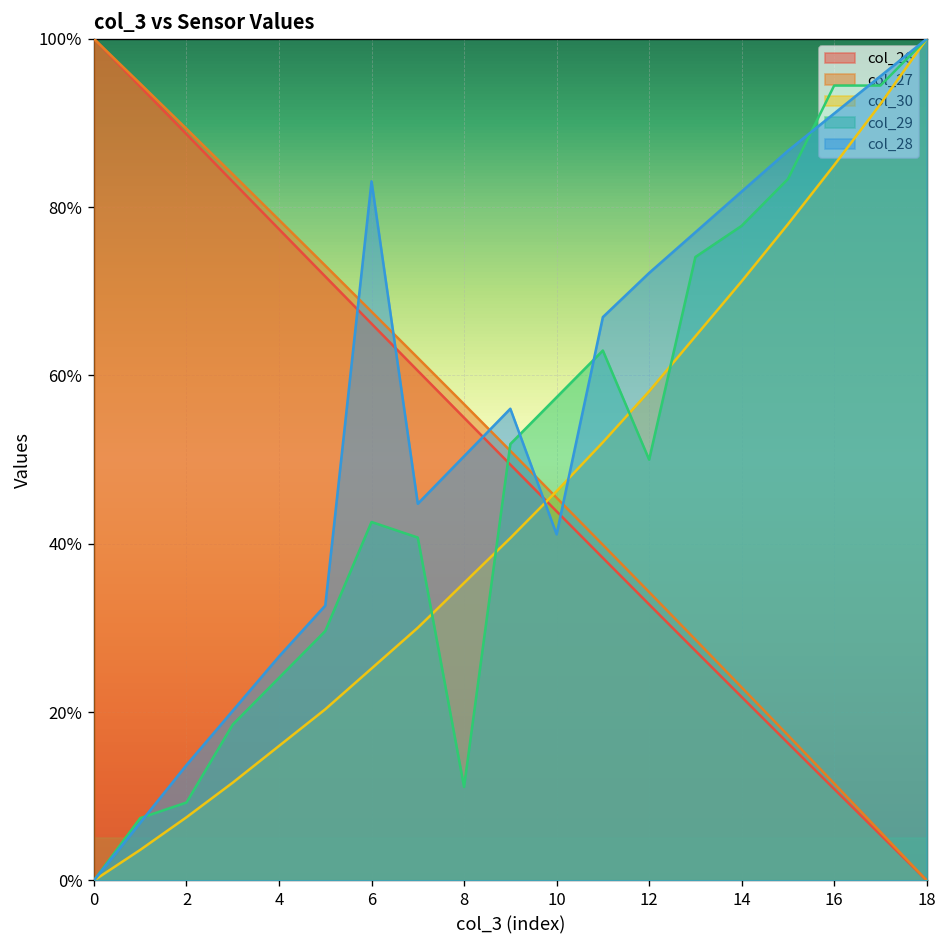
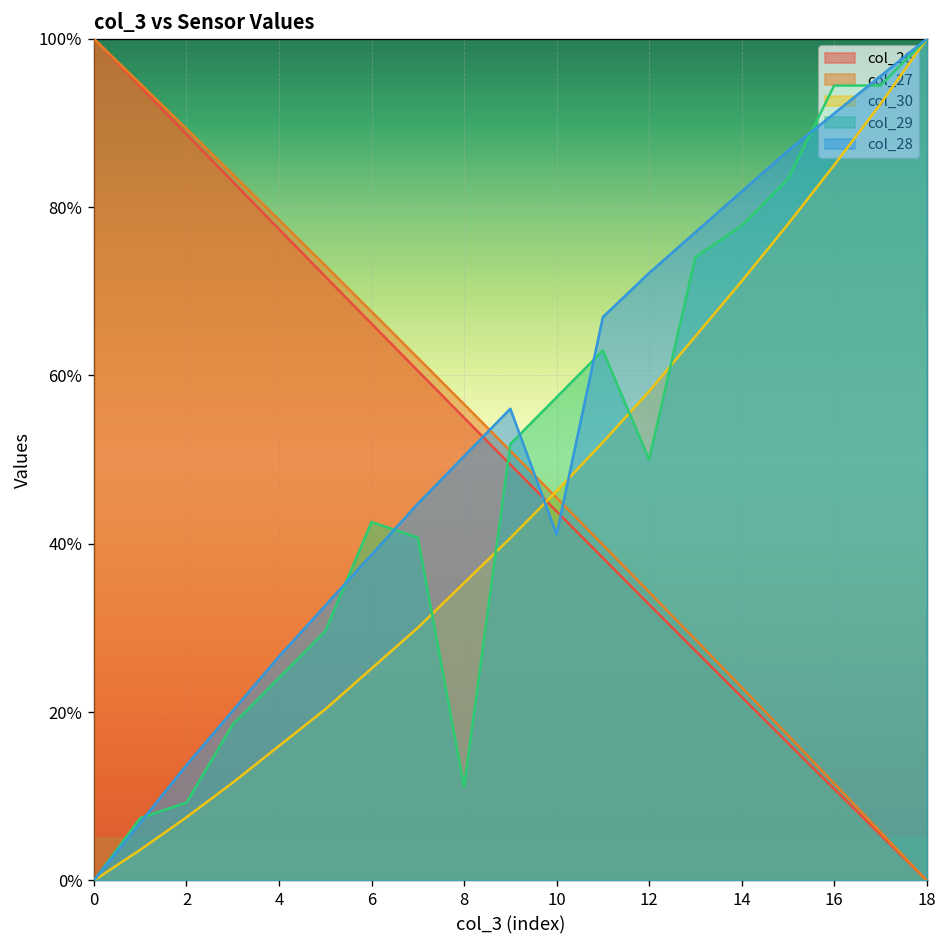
  {
    "col_29": {
      "2": "9%",
      "4": "24%",
      "6": "43%",
      "8": "11%",
      "10": "57%",
      "12": "50%",
      "14": "78%"
    },
    "col_28": {
      "2": "14%",
      "4": "27%",
-     "6": "83%",
+     "6": "39%",
      "8": "50%",
      "10": "41%",
      "12": "72%",
      "14": "82%"
    }
  }
